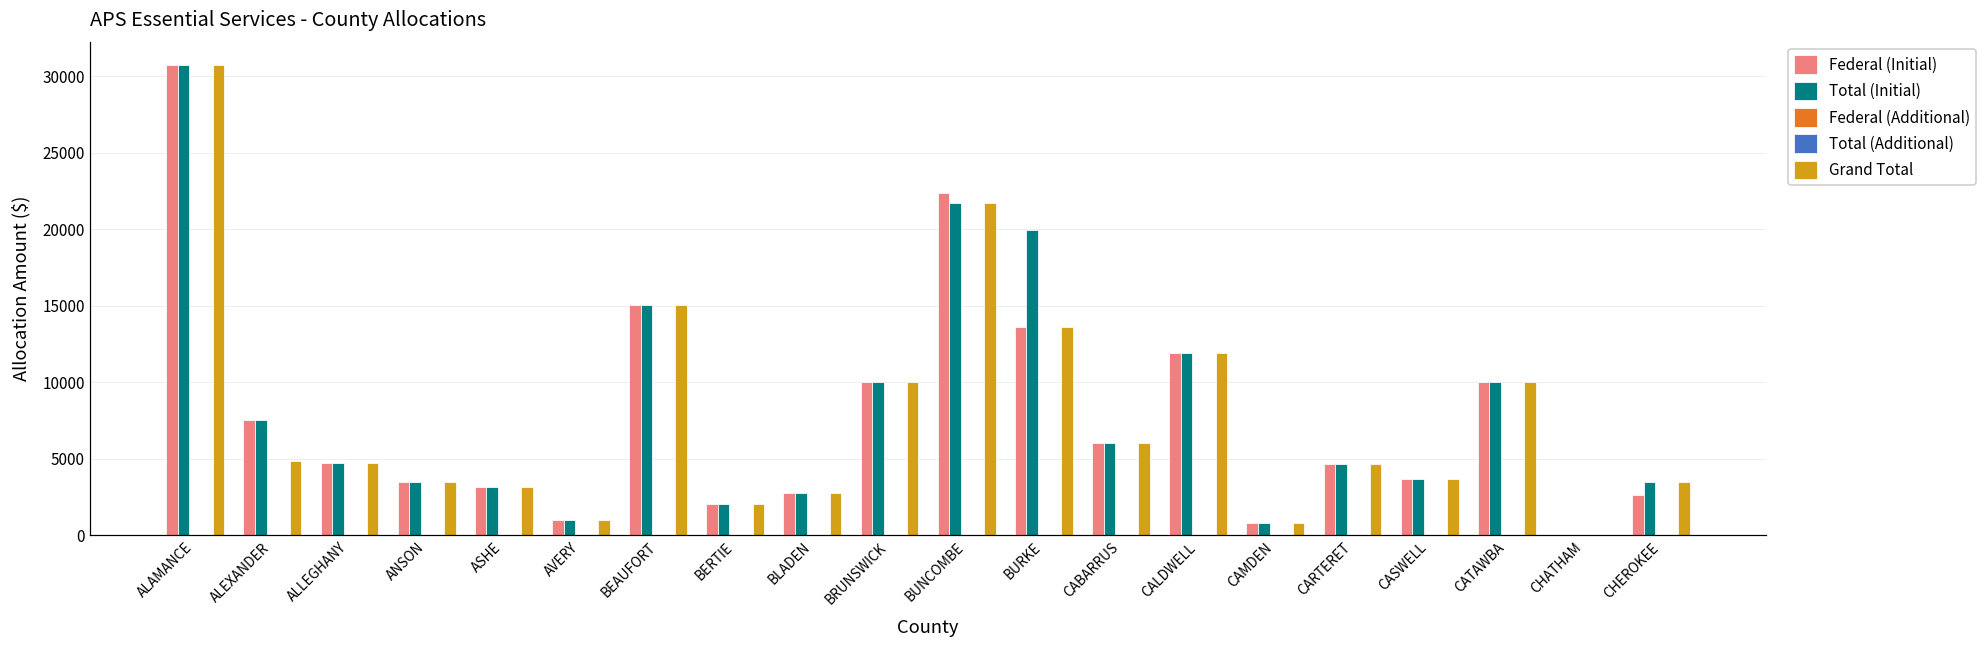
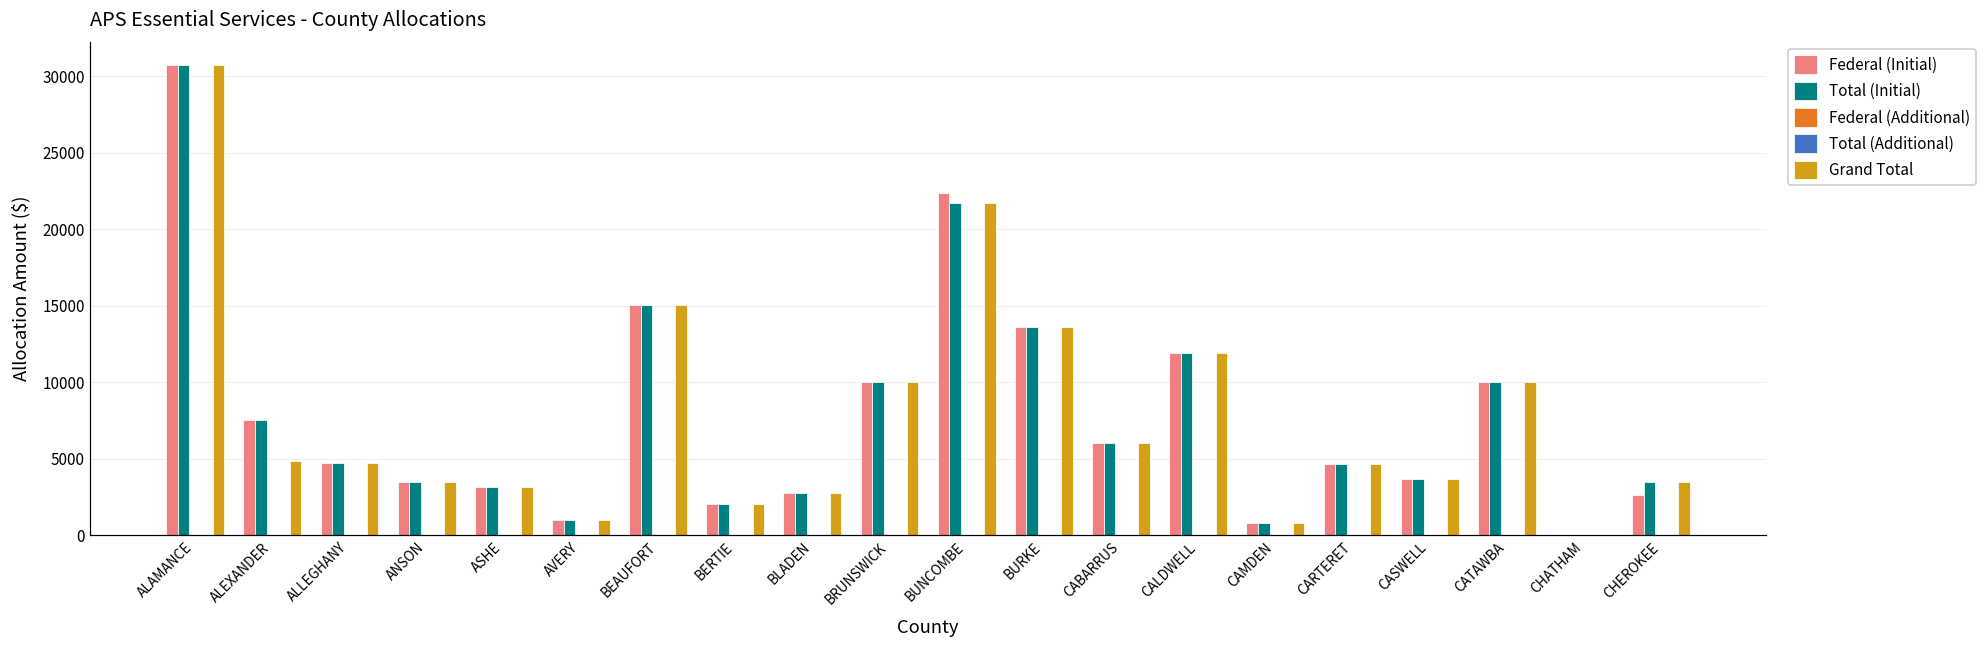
  {
    "Federal (Initial)": {
      "ALAMANCE": 30700,
      "ALEXANDER": 7500,
      "ALLEGHANY": 4700,
      "ANSON": 3500,
      "ASHE": 3200,
      "AVERY": 1000,
      "BEAUFORT": 15000,
      "BERTIE": 2100,
      "BLADEN": 2700,
      "BRUNSWICK": 10000,
      "BUNCOMBE": 22400,
      "BURKE": 13600,
      "CABARRUS": 6000,
      "CALDWELL": 11900,
      "CAMDEN": 800,
      "CARTERET": 4600,
      "CASWELL": 3700,
      "CATAWBA": 10000,
      "CHATHAM": 0,
      "CHEROKEE": 2700
    },
    "Total (Initial)": {
      "ALAMANCE": 30700,
      "ALEXANDER": 7500,
      "ALLEGHANY": 4700,
      "ANSON": 3500,
      "ASHE": 3200,
      "AVERY": 1000,
      "BEAUFORT": 15000,
      "BERTIE": 2100,
      "BLADEN": 2700,
      "BRUNSWICK": 10000,
      "BUNCOMBE": 21700,
-     "BURKE": 20000,
+     "BURKE": 13600,
      "CABARRUS": 6000,
      "CALDWELL": 11900,
      "CAMDEN": 800,
      "CARTERET": 4600,
      "CASWELL": 3700,
      "CATAWBA": 10000,
      "CHATHAM": 0,
      "CHEROKEE": 3500
    },
    "Total (Additional)": {
      "ALAMANCE": 0,
      "ALEXANDER": 0,
      "ALLEGHANY": 0,
      "ANSON": 0,
      "ASHE": 0,
      "AVERY": 0,
      "BEAUFORT": 0,
      "BERTIE": 0,
      "BLADEN": 0,
      "BRUNSWICK": 0,
      "BUNCOMBE": 0,
      "BURKE": 0,
      "CABARRUS": 0,
      "CALDWELL": 0,
      "CAMDEN": 0,
      "CARTERET": 0,
      "CASWELL": 0,
      "CATAWBA": 0,
      "CHATHAM": 0,
      "CHEROKEE": 0
    }
  }
